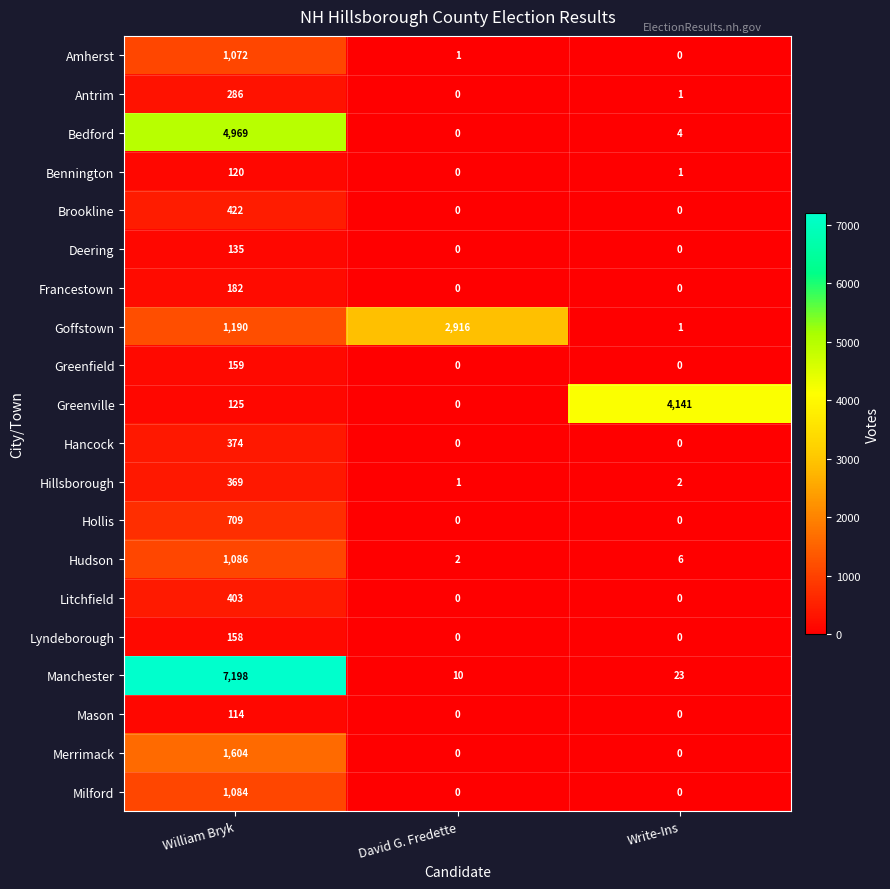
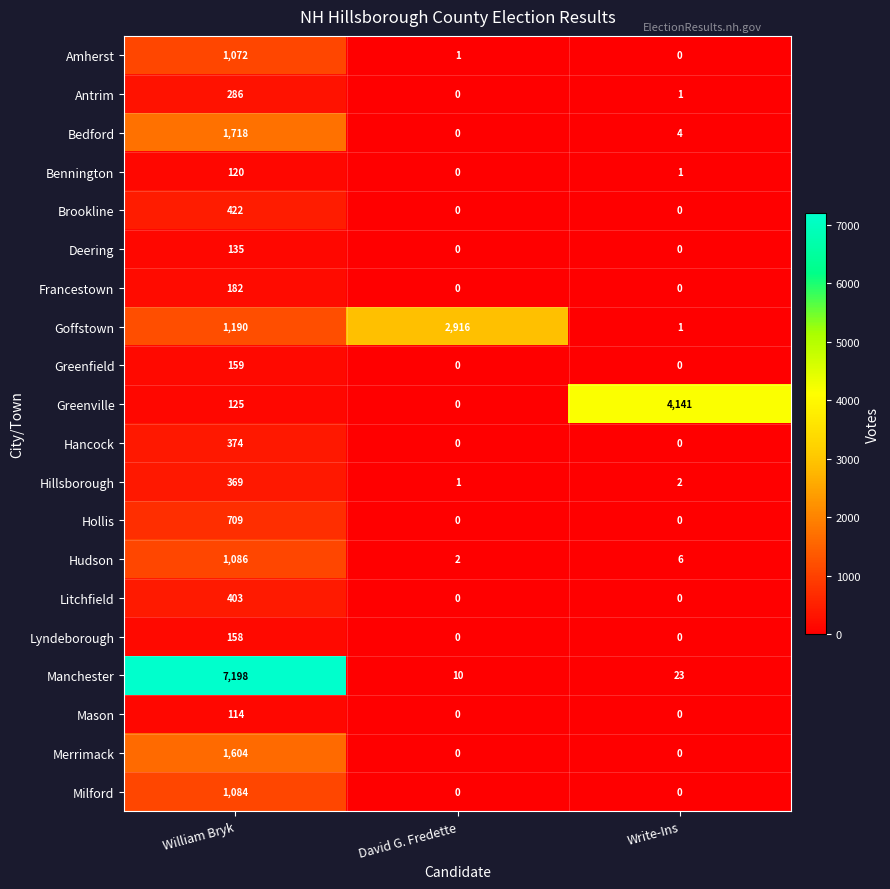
  {
    "Amherst": {
      "William Bryk": "1,072",
      "David G. Fredette": "1",
      "Write-Ins": "0"
    },
    "Antrim": {
      "William Bryk": "286",
      "David G. Fredette": "0",
      "Write-Ins": "1"
    },
    "Bedford": {
-     "William Bryk": "4,969",
+     "William Bryk": "1,718",
      "David G. Fredette": "0",
      "Write-Ins": "4"
    },
    "Bennington": {
      "William Bryk": "120",
      "David G. Fredette": "0",
      "Write-Ins": "1"
    },
    "Brookline": {
      "William Bryk": "422",
      "David G. Fredette": "0",
      "Write-Ins": "0"
    },
    "Deering": {
      "William Bryk": "135",
      "David G. Fredette": "0",
      "Write-Ins": "0"
    },
    "Francestown": {
      "William Bryk": "182",
      "David G. Fredette": "0",
      "Write-Ins": "0"
    },
    "Goffstown": {
      "William Bryk": "1,190",
      "David G. Fredette": "2,916",
      "Write-Ins": "1"
    },
    "Greenfield": {
      "William Bryk": "159",
      "David G. Fredette": "0",
      "Write-Ins": "0"
    },
    "Greenville": {
      "William Bryk": "125",
      "David G. Fredette": "0",
      "Write-Ins": "4,141"
    },
    "Hancock": {
      "William Bryk": "374",
      "David G. Fredette": "0",
      "Write-Ins": "0"
    },
    "Hillsborough": {
      "William Bryk": "369",
      "David G. Fredette": "1",
      "Write-Ins": "2"
    },
    "Hollis": {
      "William Bryk": "709",
      "David G. Fredette": "0",
      "Write-Ins": "0"
    },
    "Hudson": {
      "William Bryk": "1,086",
      "David G. Fredette": "2",
      "Write-Ins": "6"
    },
    "Litchfield": {
      "William Bryk": "403",
      "David G. Fredette": "0",
      "Write-Ins": "0"
    },
    "Lyndeborough": {
      "William Bryk": "158",
      "David G. Fredette": "0",
      "Write-Ins": "0"
    },
    "Manchester": {
      "William Bryk": "7,198",
      "David G. Fredette": "10",
      "Write-Ins": "23"
    },
    "Mason": {
      "William Bryk": "114",
      "David G. Fredette": "0",
      "Write-Ins": "0"
    },
    "Merrimack": {
      "William Bryk": "1,604",
      "David G. Fredette": "0",
      "Write-Ins": "0"
    },
    "Milford": {
      "William Bryk": "1,084",
      "David G. Fredette": "0",
      "Write-Ins": "0"
    }
  }
